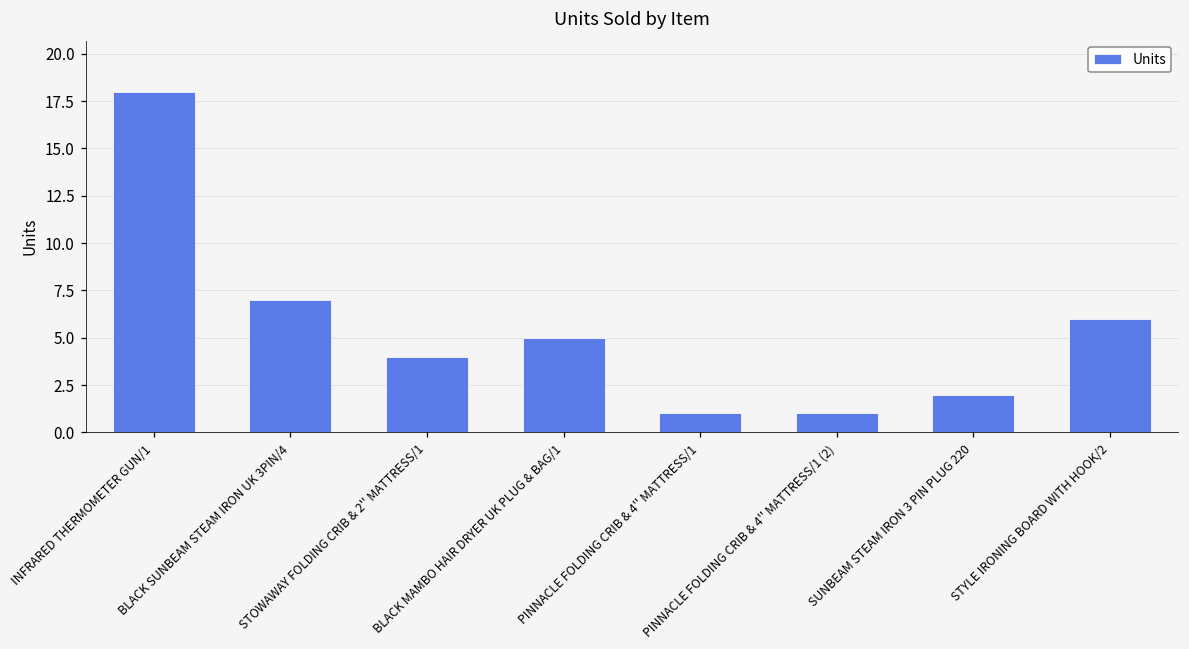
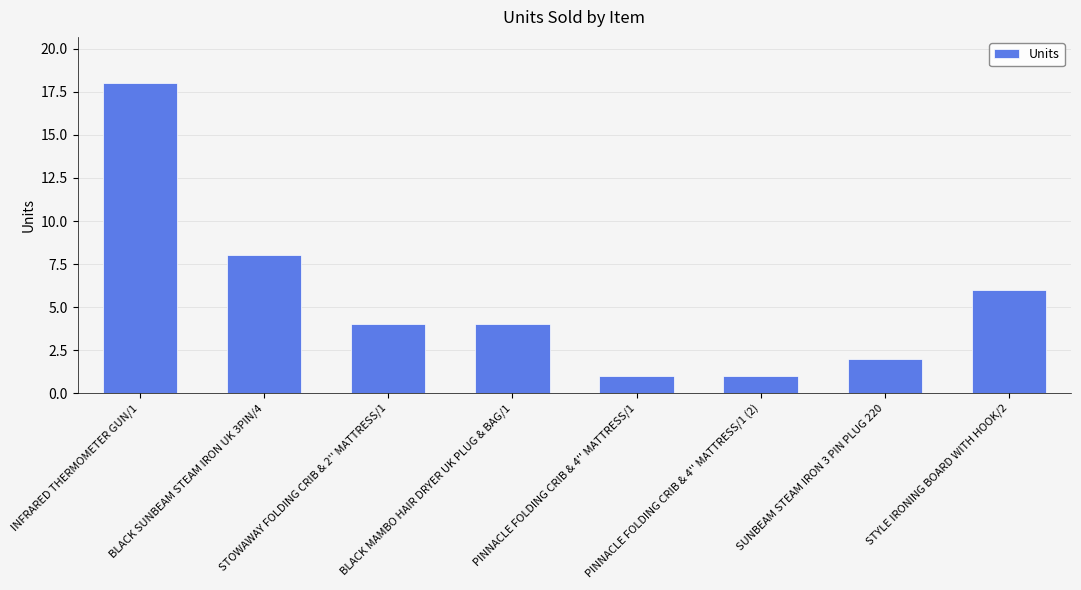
  {
    "INFRARED THERMOMETER GUN/1": 18,
-   "BLACK SUNBEAM STEAM IRON UK 3PIN/4": 7,
+   "BLACK SUNBEAM STEAM IRON UK 3PIN/4": 8,
    "STOWAWAY FOLDING CRIB & 2'' MATTRESS/1": 4,
-   "BLACK MAMBO HAIR DRYER UK PLUG & BAG/1": 5,
+   "BLACK MAMBO HAIR DRYER UK PLUG & BAG/1": 4,
    "PINNACLE FOLDING CRIB & 4'' MATTRESS/1": 1,
    "PINNACLE FOLDING CRIB & 4'' MATTRESS/1 (2)": 1,
    "SUNBEAM STEAM IRON 3 PIN PLUG 220": 2,
    "STYLE IRONING BOARD WITH HOOK/2": 6
  }
